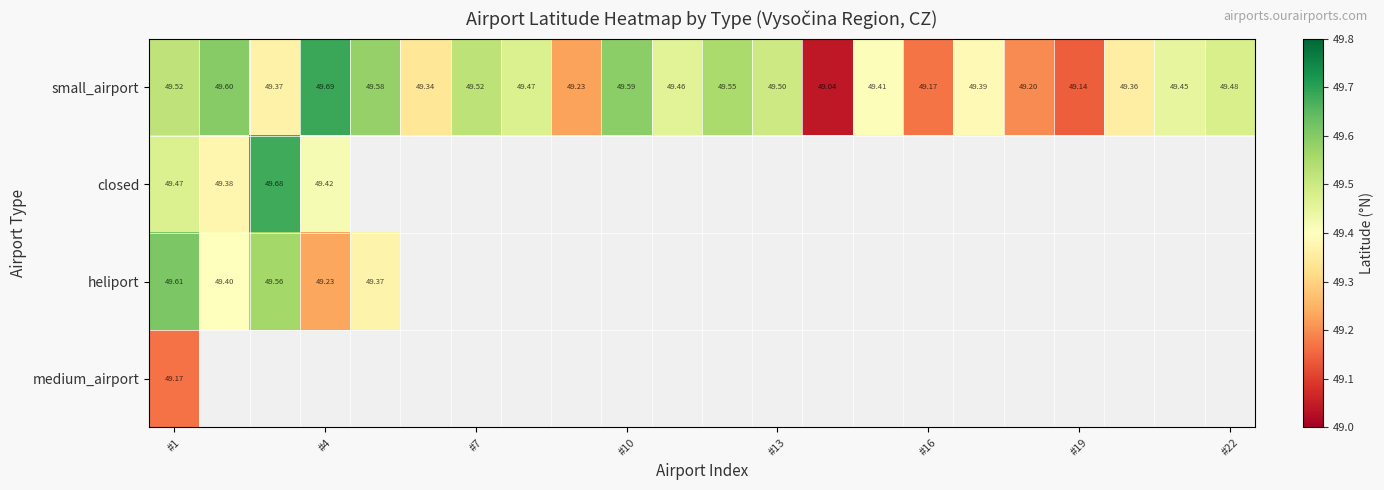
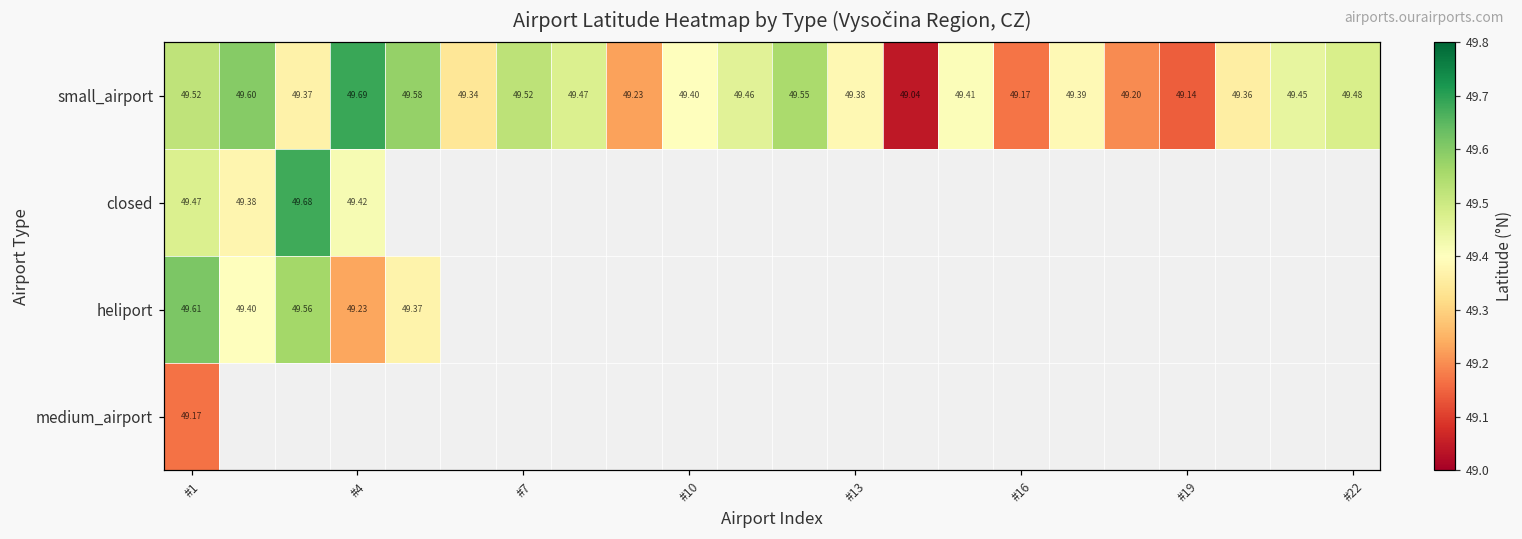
  {
    "small_airport": {
      "#1": 49.52,
      "#4": 49.69,
      "#7": 49.52,
-     "#10": 49.59,
-     "#13": 49.50,
+     "#10": 49.40,
+     "#13": 49.38,
      "#16": 49.17,
      "#19": 49.14,
      "#22": 49.48
    },
    "closed": {
      "#1": 49.47,
      "#4": 49.42
    },
    "heliport": {
      "#1": 49.61,
      "#4": 49.23
    },
    "medium_airport": {
      "#1": 49.17
    }
  }
